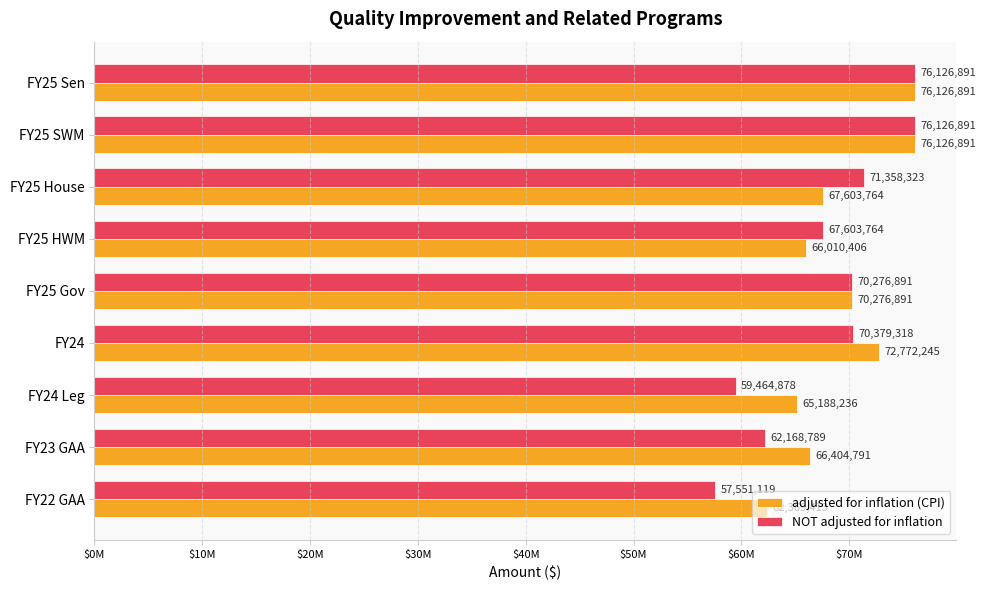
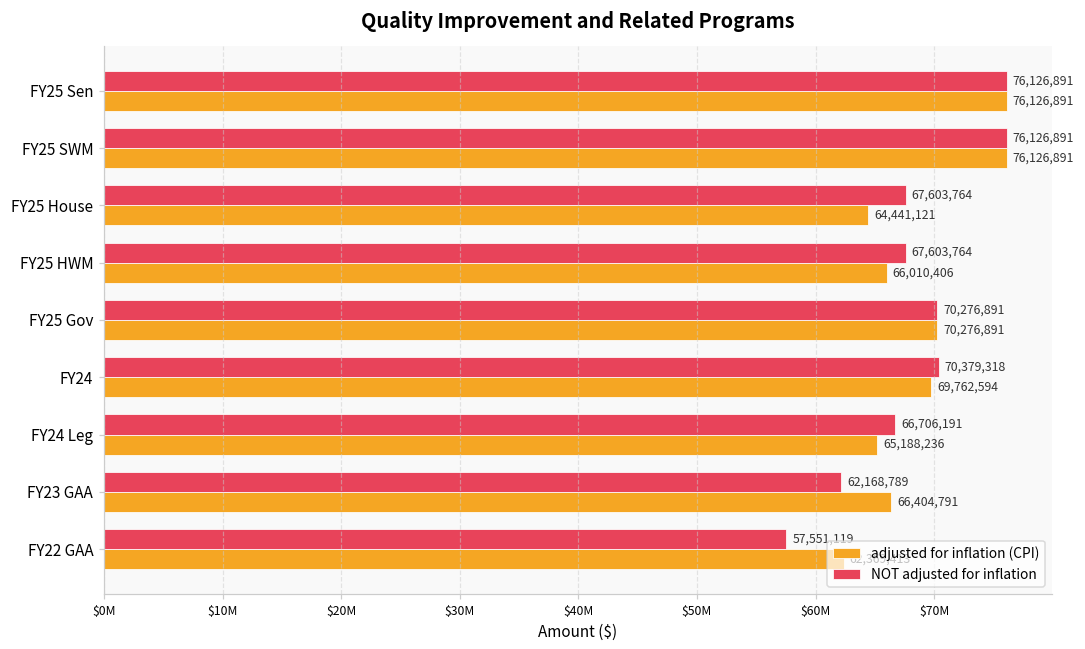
  {
    "adjusted for inflation (CPI)": {
      "FY25 Sen": "76,126,891",
      "FY25 SWM": "76,126,891",
-     "FY25 House": "67,603,764",
+     "FY25 House": "64,441,121",
      "FY25 HWM": "66,010,406",
      "FY25 Gov": "70,276,891",
-     "FY24": "72,772,245",
+     "FY24": "69,762,594",
      "FY24 Leg": "65,188,236",
      "FY23 GAA": "66,404,791"
    },
    "NOT adjusted for inflation": {
      "FY25 Sen": "76,126,891",
      "FY25 SWM": "76,126,891",
-     "FY25 House": "71,358,323",
+     "FY25 House": "67,603,764",
      "FY25 HWM": "67,603,764",
      "FY25 Gov": "70,276,891",
      "FY24": "70,379,318",
-     "FY24 Leg": "59,464,878",
+     "FY24 Leg": "66,706,191",
      "FY23 GAA": "62,168,789"
    }
  }
